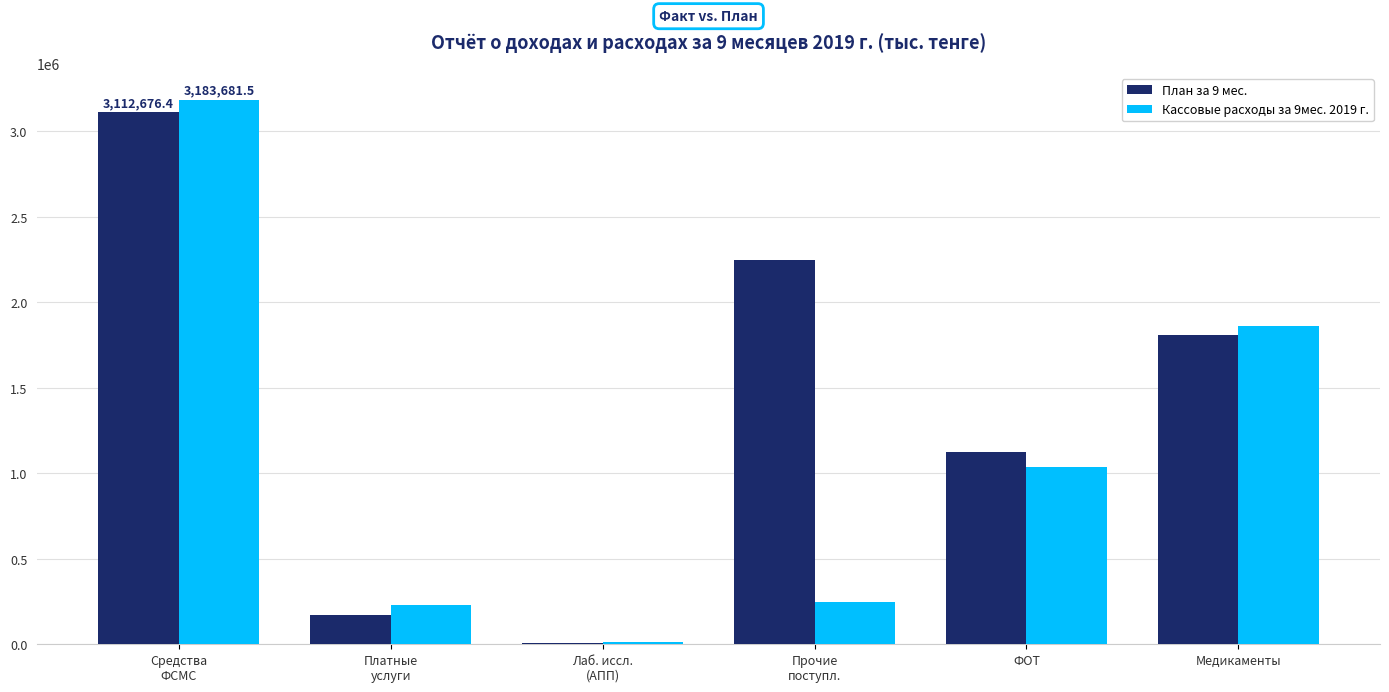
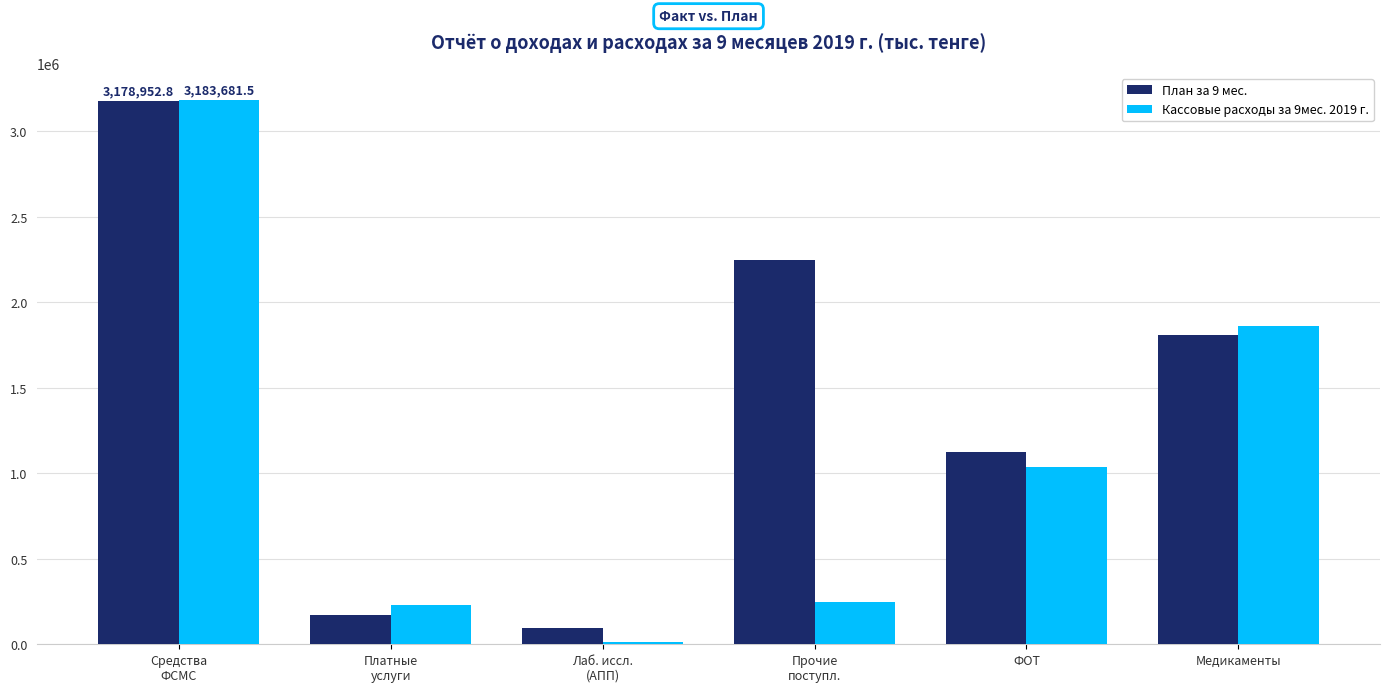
  {
    "План за 9 мес.": {
-     "Средства ФСМС": "3,112,676.4",
-     "Лаб. иссл. (АПП)": "0"
+     "Средства ФСМС": "3,178,952.8",
+     "Лаб. иссл. (АПП)": "100000"
    },
    "Кассовые расходы за 9мес. 2019 г.": {
      "Средства ФСМС": "3,183,681.5"
    }
  }
